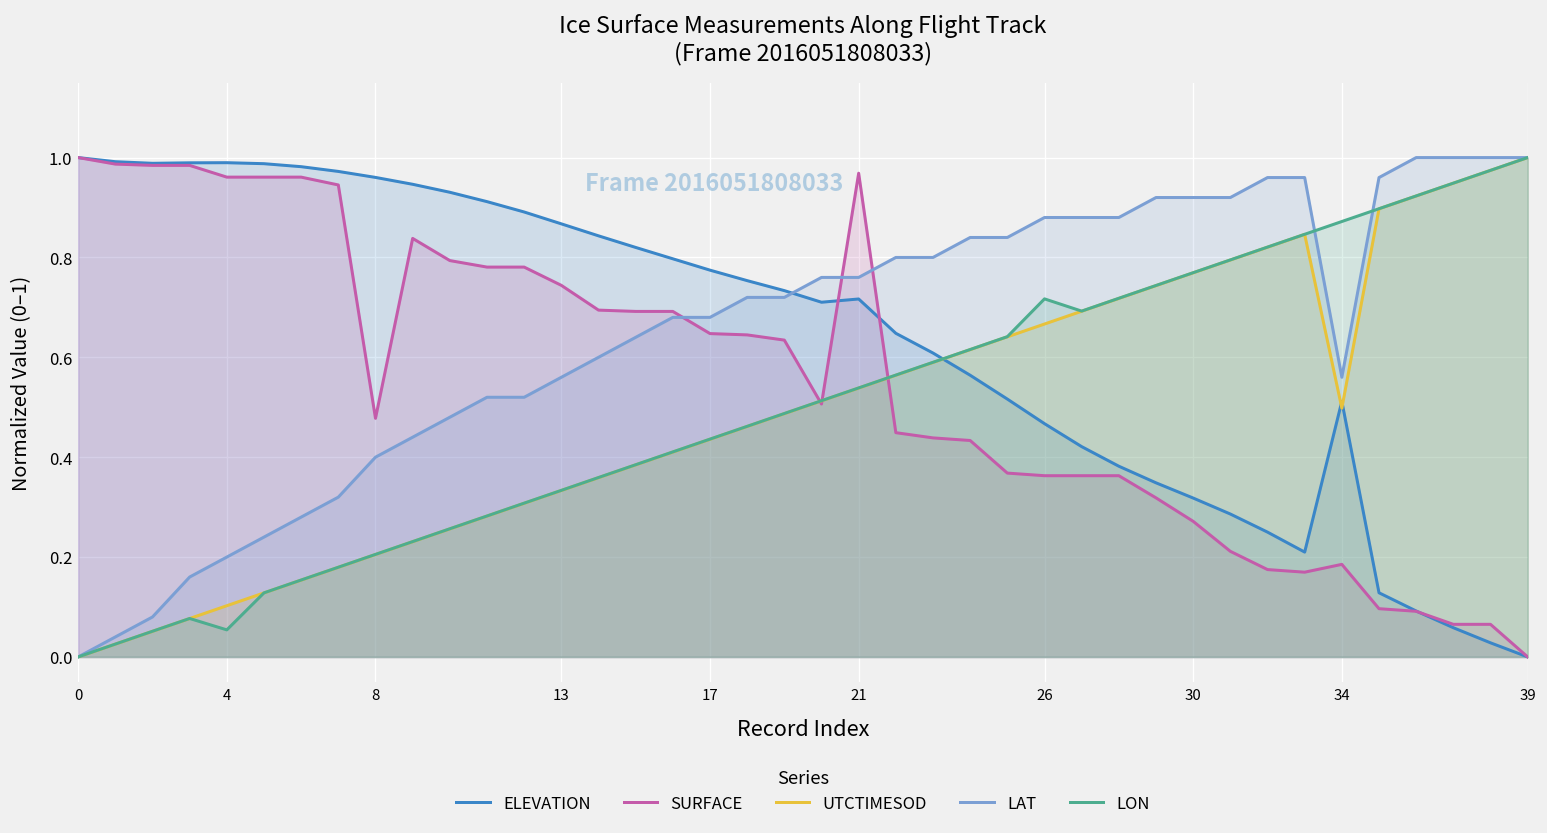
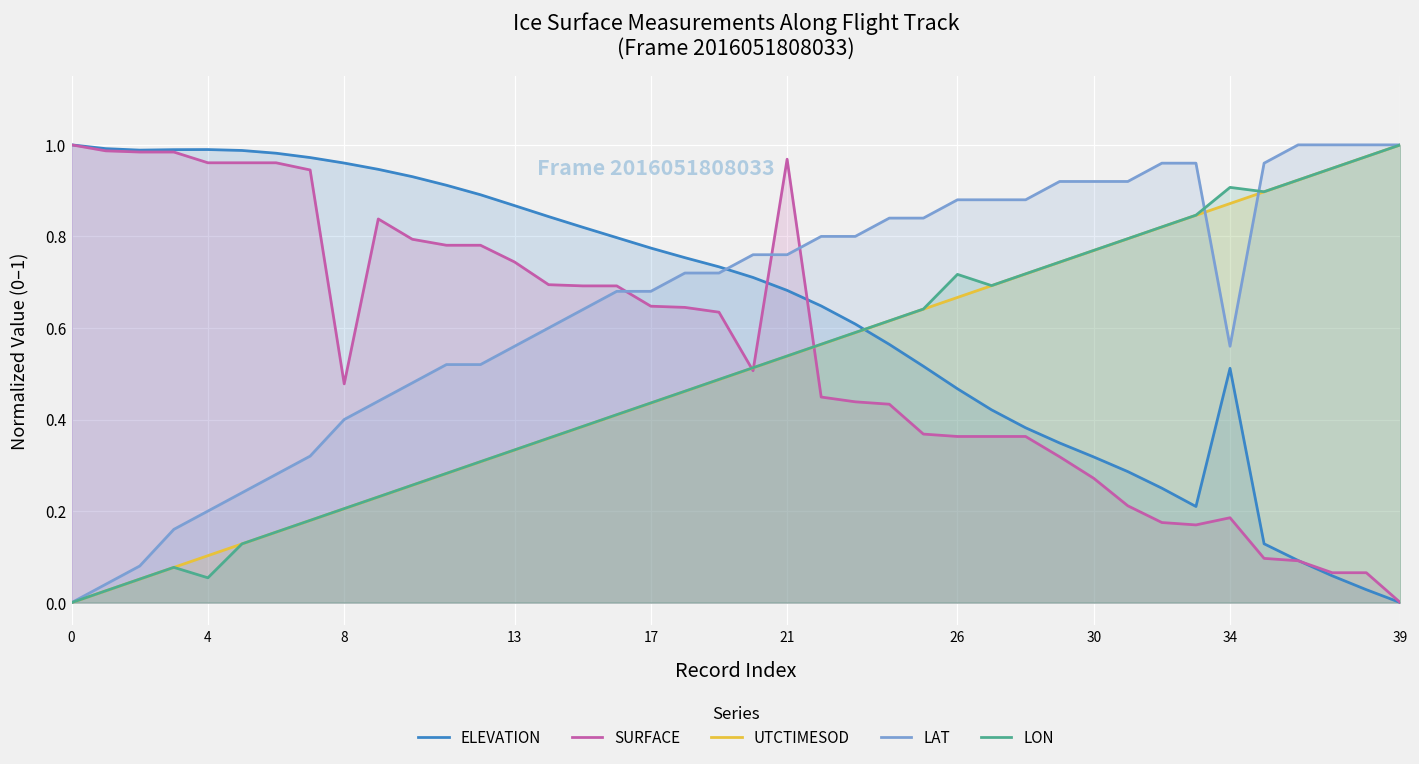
  {
    "ELEVATION": {
      "4": 0.99,
      "8": 0.96,
      "13": 0.87,
      "17": 0.77,
-     "21": 0.72,
+     "21": 0.68,
      "26": 0.47,
      "30": 0.32,
      "34": 0.51
    },
    "SURFACE": {
      "4": 0.96,
      "8": 0.48,
      "13": 0.74,
      "17": 0.65,
      "26": 0.36,
      "30": 0.27,
      "34": 0.19
    },
    "UTCTIMESOD": {
      "4": 0.10,
      "26": 0.67,
-     "34": 0.50
+     "34": 0.87
    },
    "LAT": {
      "4": 0.20,
      "8": 0.40,
      "13": 0.56,
      "17": 0.68,
      "21": 0.76,
      "26": 0.88,
      "30": 0.92,
      "34": 0.56
    },
    "LON": {
      "4": 0.05,
      "26": 0.72,
-     "34": 0.87
+     "34": 0.91
    }
  }
